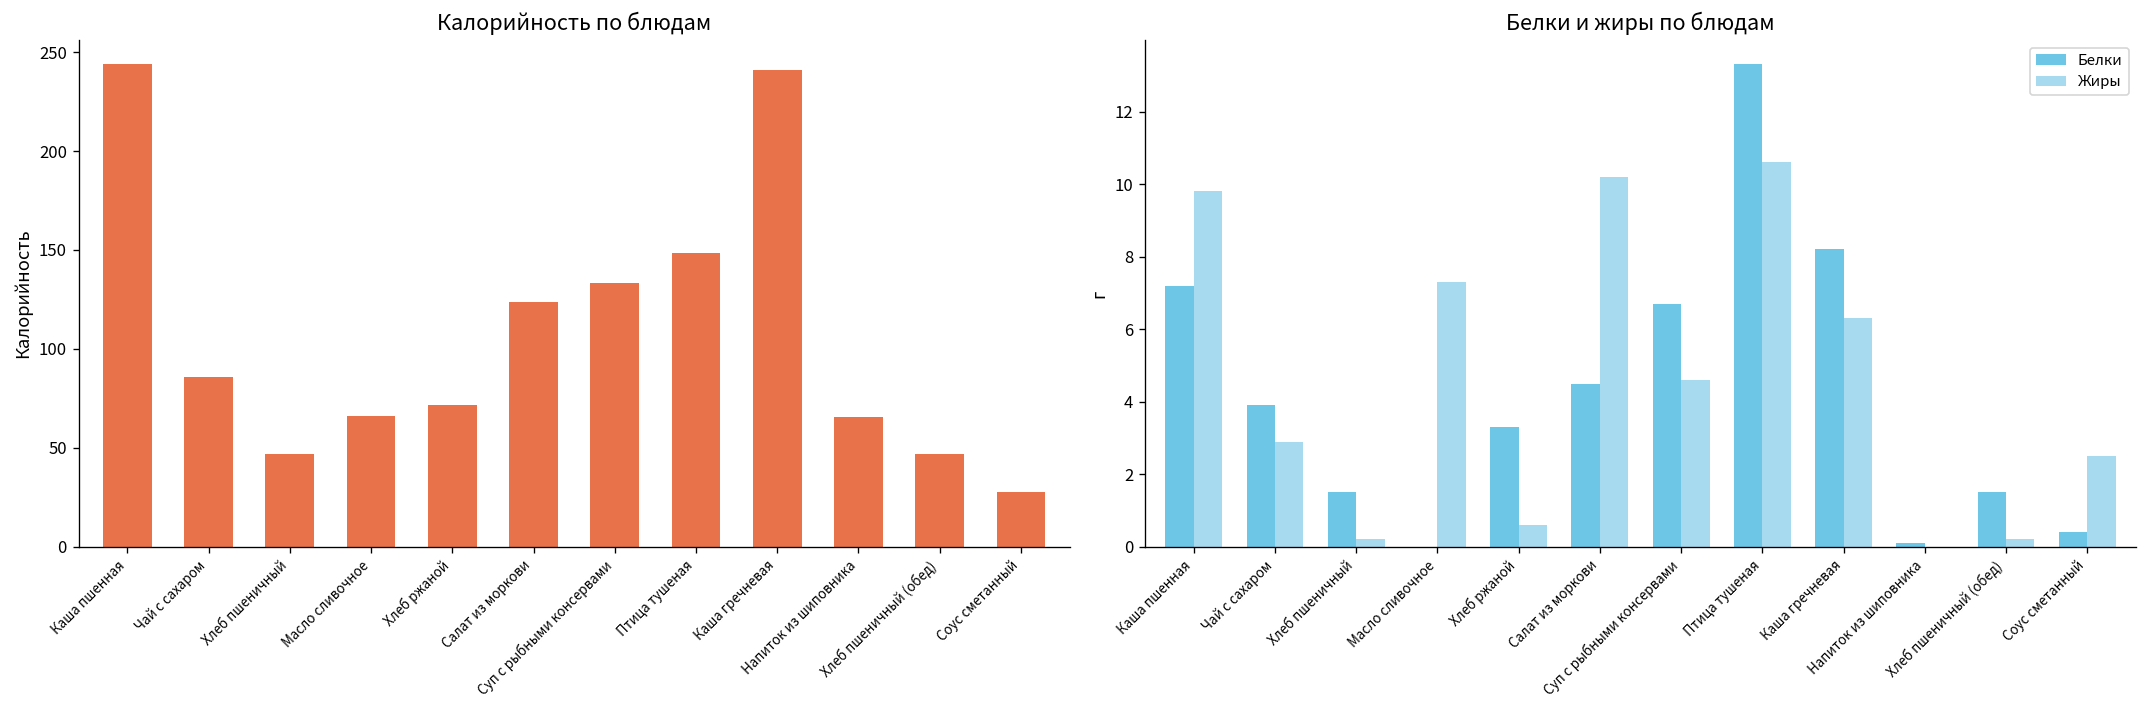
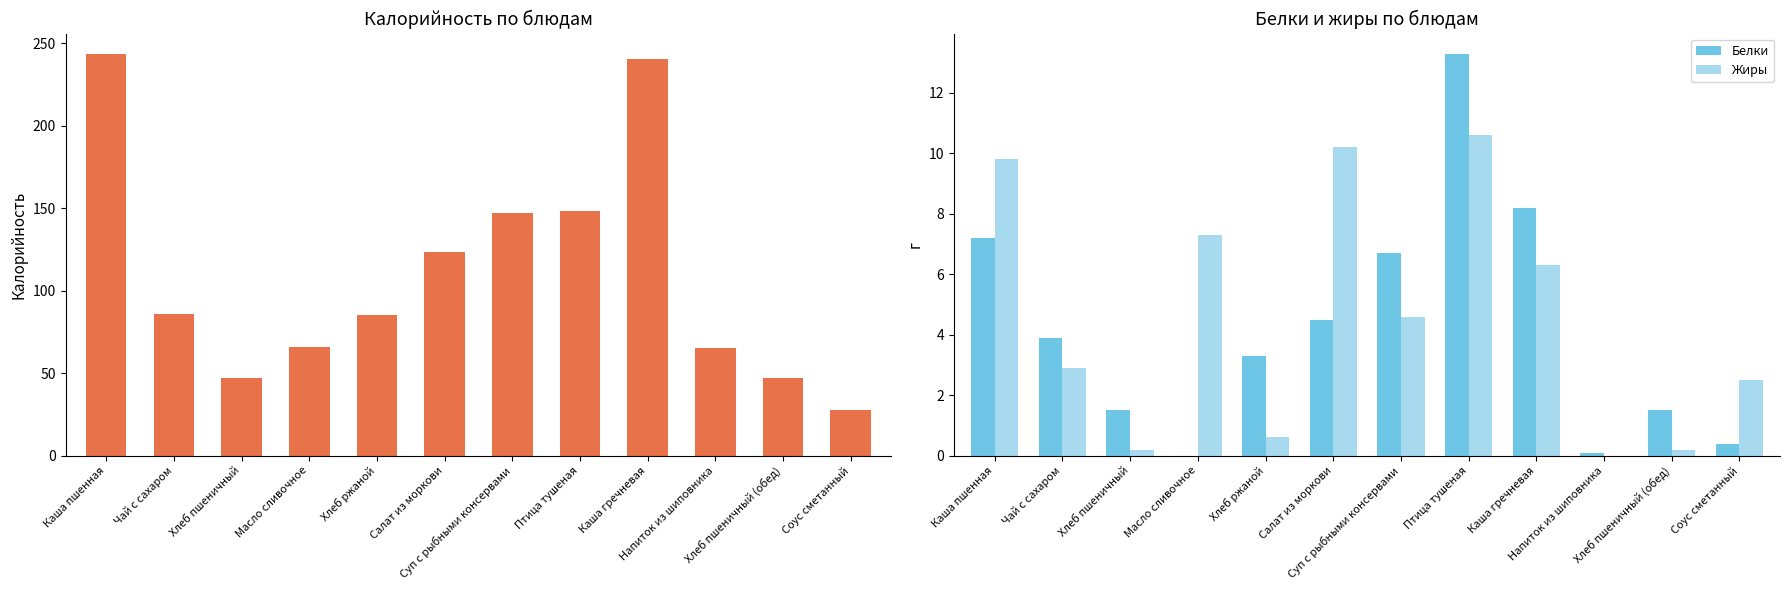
  {
    "Калорийность по блюдам": {
      "Каша пшенная": 244,
      "Чай с сахаром": 86,
      "Хлеб пшеничный": 47,
      "Масло сливочное": 66,
-     "Хлеб ржаной": 71,
+     "Хлеб ржаной": 85,
      "Салат из моркови": 124,
-     "Суп с рыбными консервами": 133,
+     "Суп с рыбными консервами": 147,
      "Птица тушеная": 148,
      "Каша гречневая": 241,
      "Напиток из шиповника": 65,
      "Хлеб пшеничный (обед)": 47,
      "Соус сметанный": 28
    },
    "Белки и жиры по блюдам": {
      "Белки": {
        "Каша пшенная": 7.2,
        "Чай с сахаром": 3.9,
        "Хлеб пшеничный": 1.5,
        "Масло сливочное": 0.0,
        "Хлеб ржаной": 3.3,
        "Салат из моркови": 4.5,
        "Суп с рыбными консервами": 6.7,
        "Птица тушеная": 13.3,
        "Каша гречневая": 8.2,
        "Напиток из шиповника": 0.1,
        "Хлеб пшеничный (обед)": 1.5,
        "Соус сметанный": 0.4
      },
      "Жиры": {
        "Каша пшенная": 9.8,
        "Чай с сахаром": 2.9,
        "Хлеб пшеничный": 0.2,
        "Масло сливочное": 7.3,
        "Хлеб ржаной": 0.6,
        "Салат из моркови": 10.2,
        "Суп с рыбными консервами": 4.6,
        "Птица тушеная": 10.6,
        "Каша гречневая": 6.3,
        "Напиток из шиповника": 0.0,
        "Хлеб пшеничный (обед)": 0.2,
        "Соус сметанный": 2.5
      }
    }
  }
